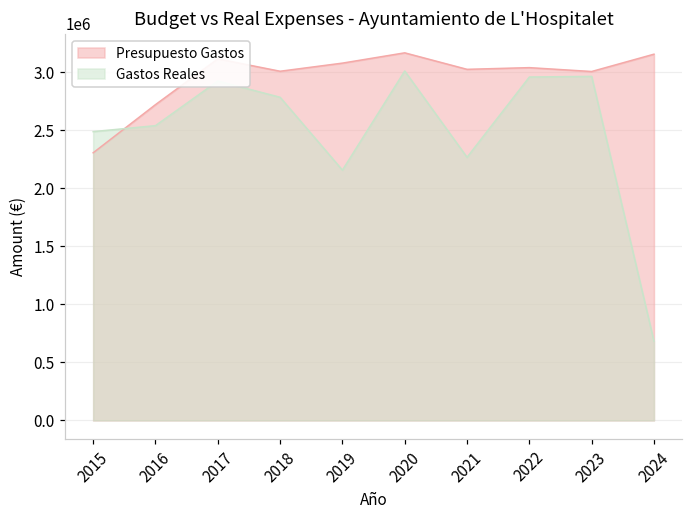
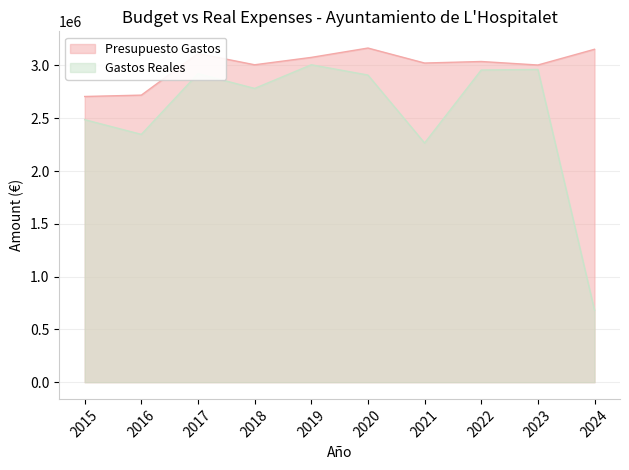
  {
    "Presupuesto Gastos": {
-     "2015": 2300000,
+     "2015": 2710000,
      "2016": 2720000,
      "2018": 3010000,
      "2019": 3080000,
      "2020": 3170000,
      "2021": 3020000,
      "2022": 3040000,
      "2023": 3000000,
      "2024": 3150000
    },
    "Gastos Reales": {
      "2015": 2490000,
-     "2016": 2540000,
+     "2016": 2350000,
      "2018": 2780000,
-     "2019": 2160000,
-     "2020": 3010000,
+     "2019": 3010000,
+     "2020": 2910000,
      "2021": 2270000,
      "2022": 2960000,
      "2023": 2960000,
      "2024": 680000
    }
  }
